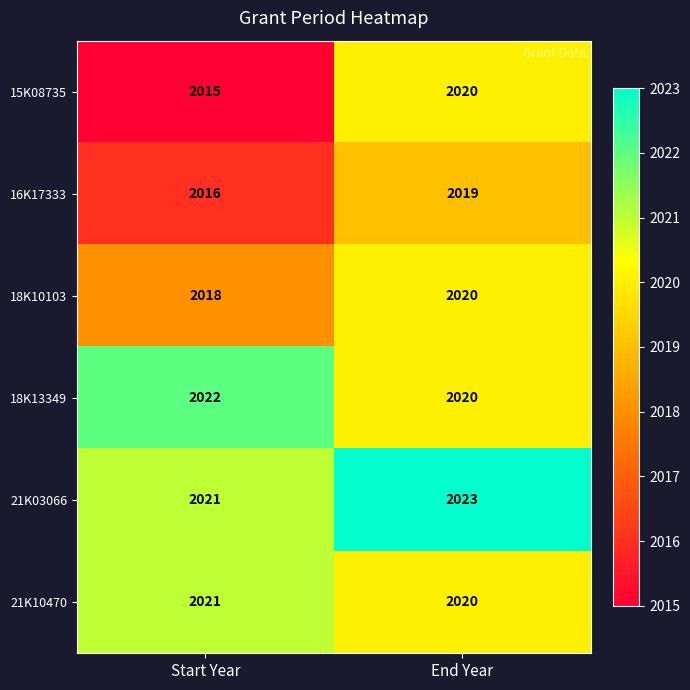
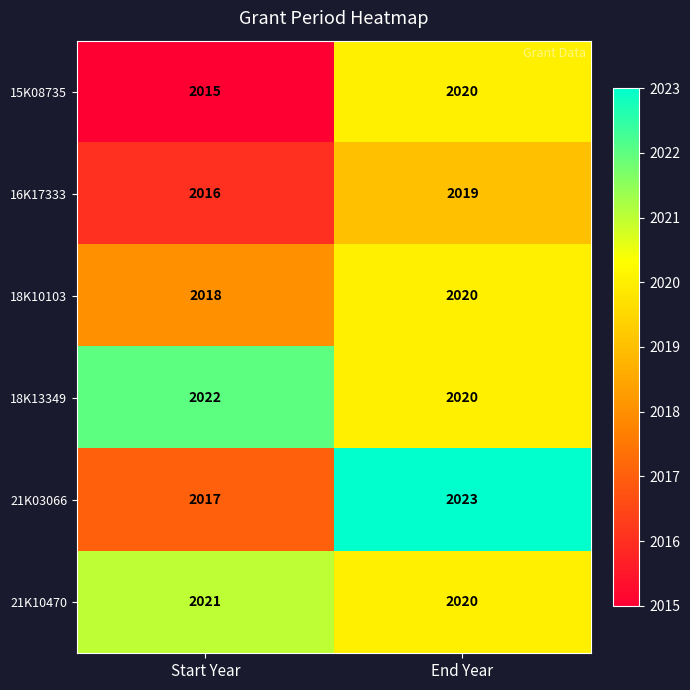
  {
    "15K08735": {
      "Start Year": 2015
    },
    "16K17333": {
      "Start Year": 2016,
      "End Year": 2019
    },
    "18K10103": {
      "Start Year": 2018,
      "End Year": 2020
    },
    "18K13349": {
      "Start Year": 2022,
      "End Year": 2020
    },
    "21K03066": {
-     "Start Year": 2021,
+     "Start Year": 2017,
      "End Year": 2023
    },
    "21K10470": {
      "Start Year": 2021,
      "End Year": 2020
    }
  }
